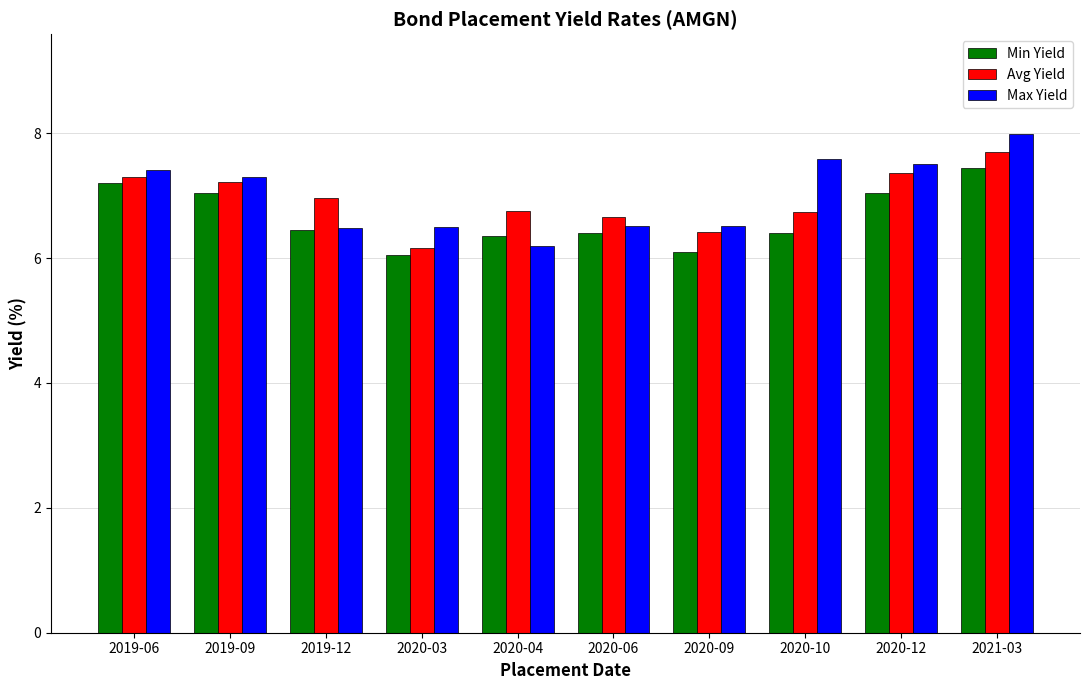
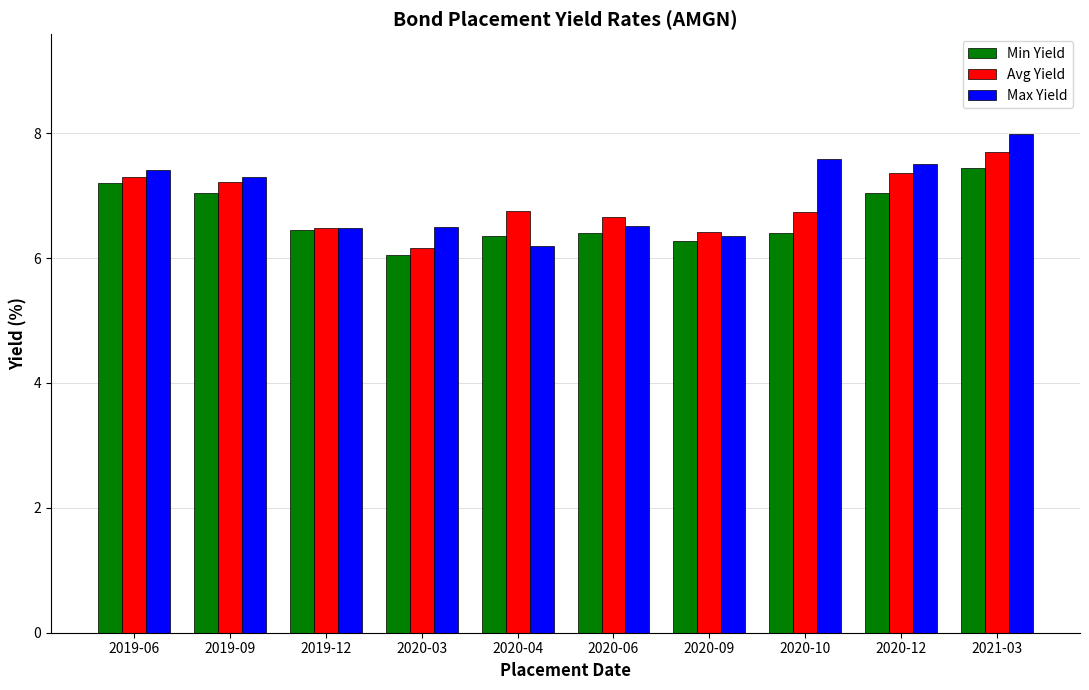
  {
    "Min Yield": {
      "2019-06": 7.2,
      "2019-09": 7.0,
      "2019-12": 6.4,
      "2020-03": 6.0,
      "2020-04": 6.4,
      "2020-06": 6.4,
-     "2020-09": 6.1,
+     "2020-09": 6.3,
      "2020-10": 6.4,
      "2020-12": 7.0,
      "2021-03": 7.4
    },
    "Avg Yield": {
      "2019-06": 7.3,
      "2019-09": 7.2,
-     "2019-12": 7.0,
+     "2019-12": 6.5,
      "2020-03": 6.2,
      "2020-04": 6.8,
      "2020-06": 6.7,
      "2020-09": 6.4,
      "2020-10": 6.7,
      "2020-12": 7.4,
      "2021-03": 7.7
    },
    "Max Yield": {
      "2019-06": 7.4,
      "2019-09": 7.3,
      "2019-12": 6.5,
      "2020-03": 6.5,
      "2020-04": 6.2,
      "2020-06": 6.5,
-     "2020-09": 6.5,
+     "2020-09": 6.4,
      "2020-10": 7.6,
      "2020-12": 7.5,
      "2021-03": 8.0
    }
  }
